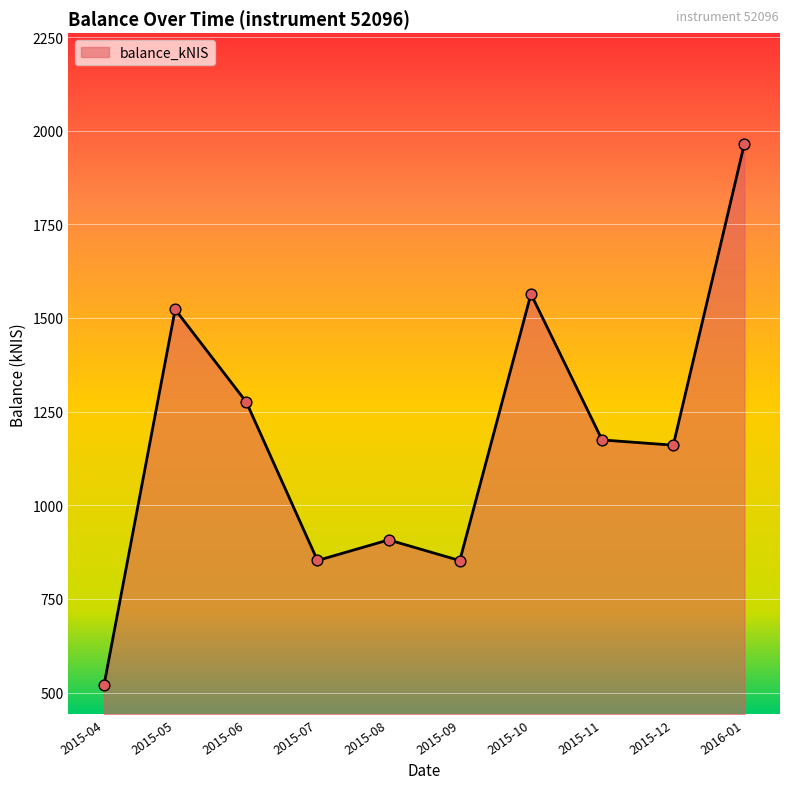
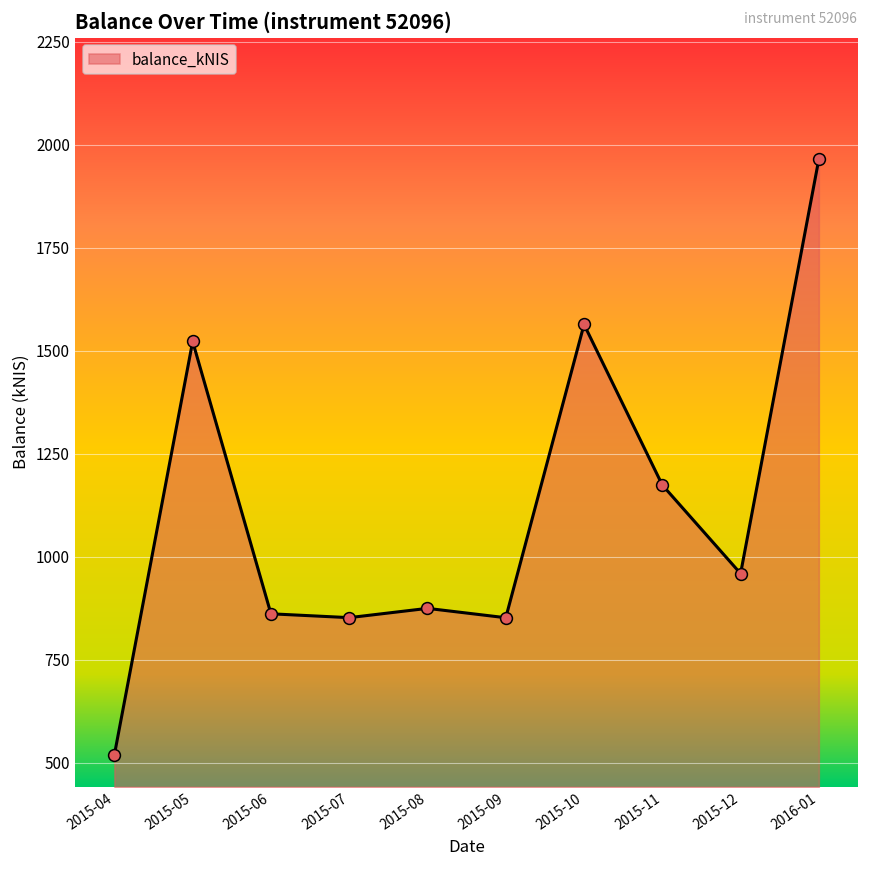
  {
    "2015-04": 520,
    "2015-05": 1520,
-   "2015-06": 1280,
+   "2015-06": 860,
    "2015-07": 850,
-   "2015-08": 910,
+   "2015-08": 880,
    "2015-09": 850,
    "2015-10": 1560,
    "2015-11": 1170,
-   "2015-12": 1160,
+   "2015-12": 960,
    "2016-01": 1970
  }
